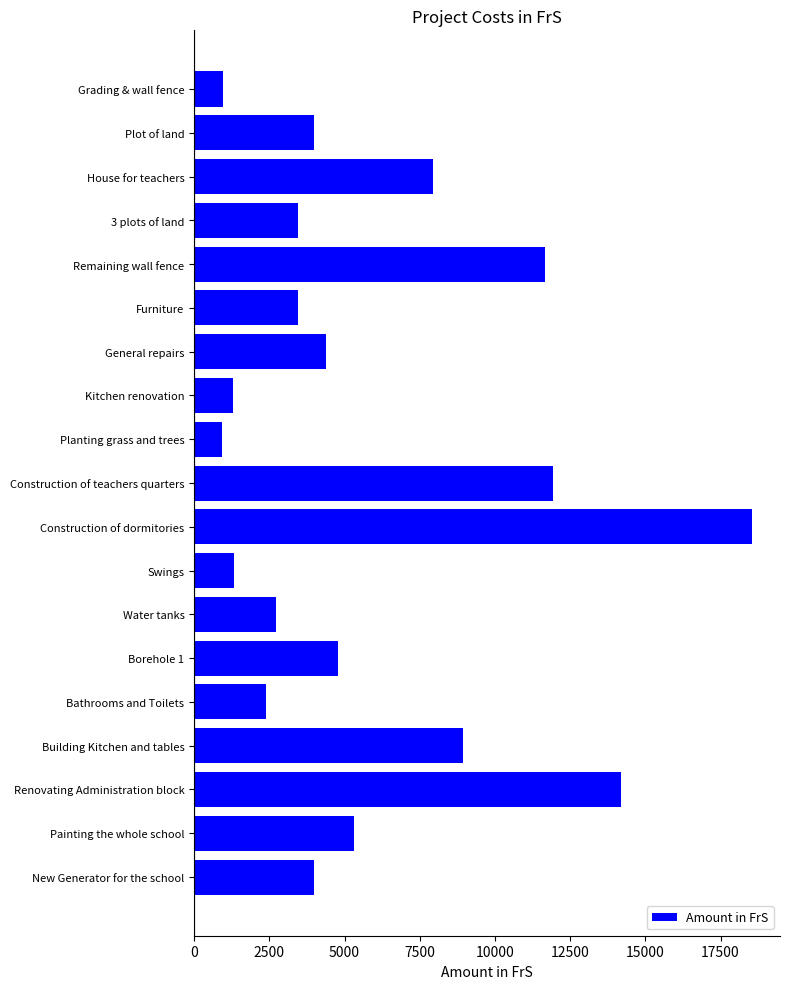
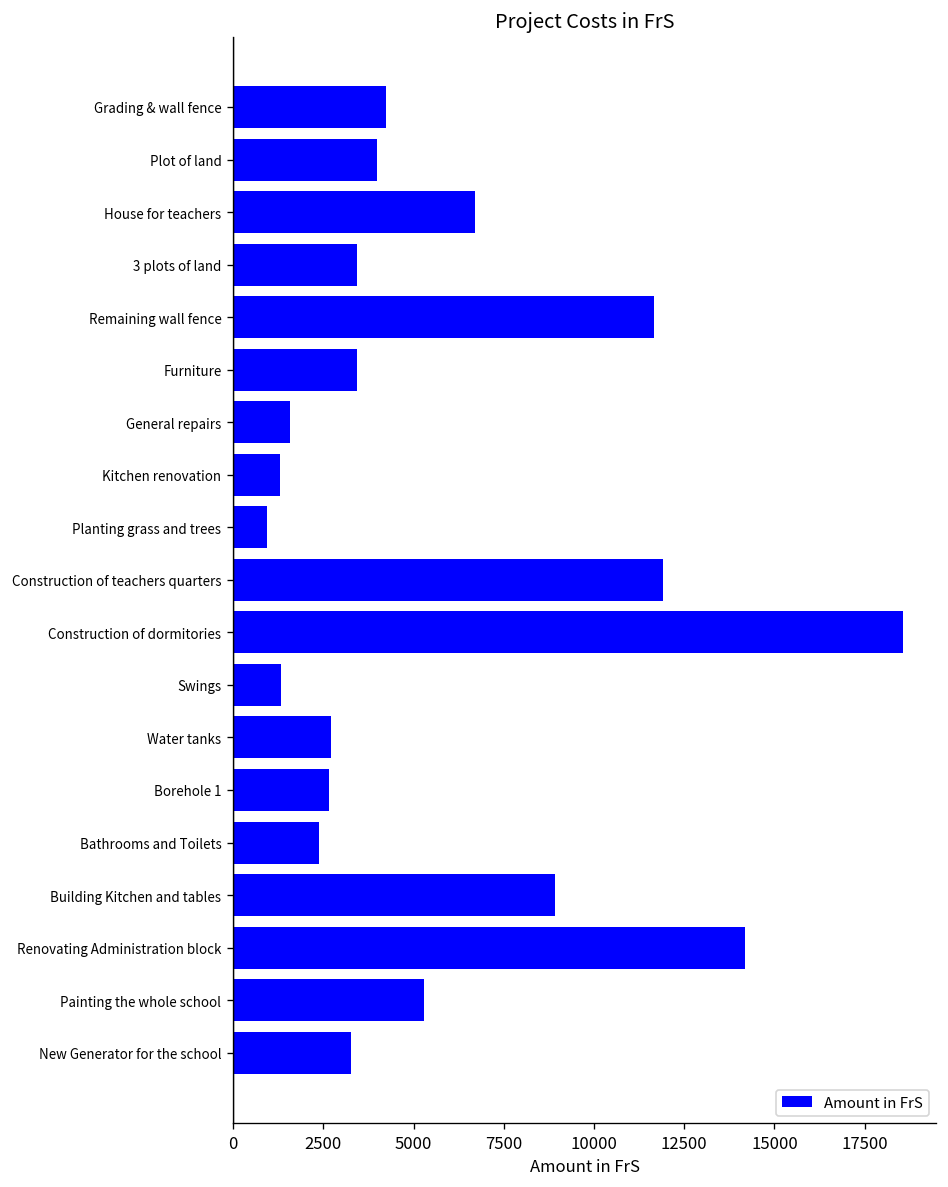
  {
-   "Grading & wall fence": 1000,
+   "Grading & wall fence": 4200,
    "Plot of land": 4000,
-   "House for teachers": 8000,
+   "House for teachers": 6700,
    "3 plots of land": 3400,
    "Remaining wall fence": 11700,
    "Furniture": 3400,
-   "General repairs": 4400,
+   "General repairs": 1600,
    "Kitchen renovation": 1300,
    "Planting grass and trees": 900,
    "Construction of teachers quarters": 11900,
    "Construction of dormitories": 18600,
    "Swings": 1300,
    "Water tanks": 2700,
-   "Borehole 1": 4800,
+   "Borehole 1": 2700,
    "Bathrooms and Toilets": 2400,
    "Building Kitchen and tables": 8900,
    "Renovating Administration block": 14200,
    "Painting the whole school": 5300,
-   "New Generator for the school": 4000
+   "New Generator for the school": 3300
  }
